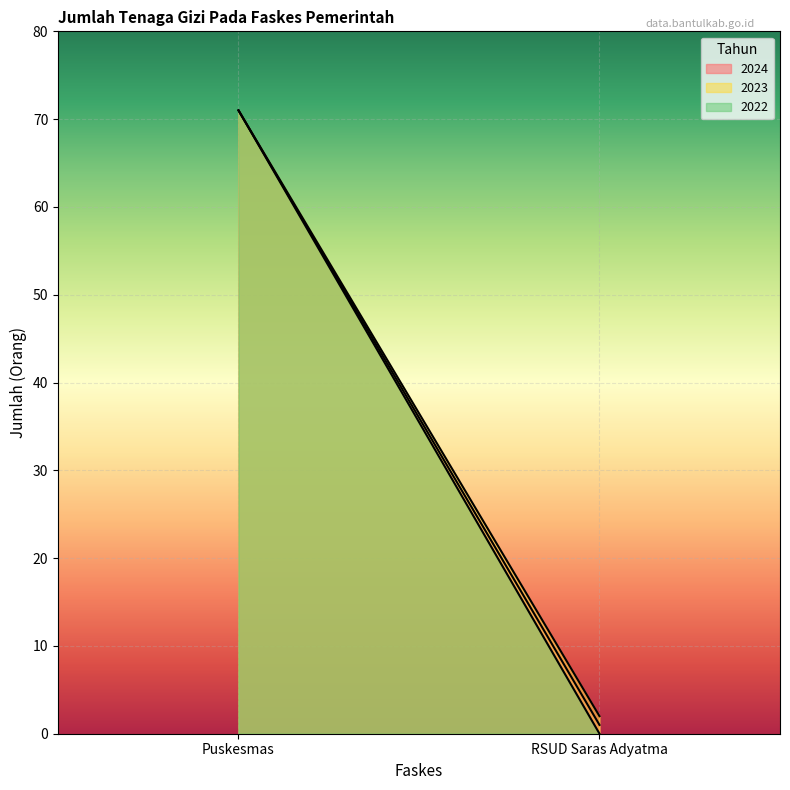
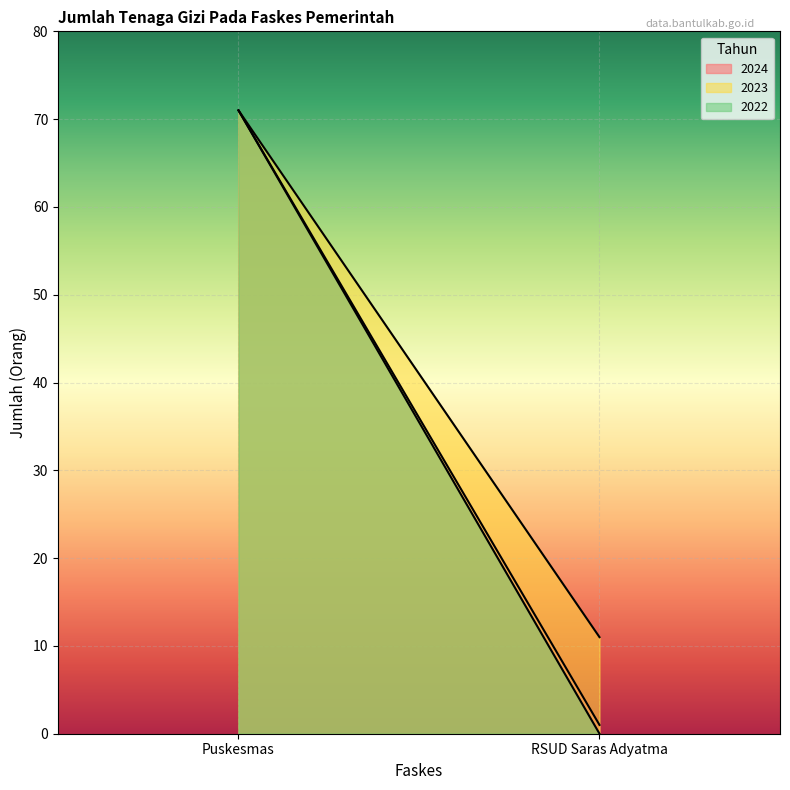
  {
    "2024": {
      "RSUD Saras Adyatma": 1
    },
    "2023": {
-     "RSUD Saras Adyatma": 2
+     "RSUD Saras Adyatma": 11
    },
    "2022": {
      "RSUD Saras Adyatma": 0
    }
  }
